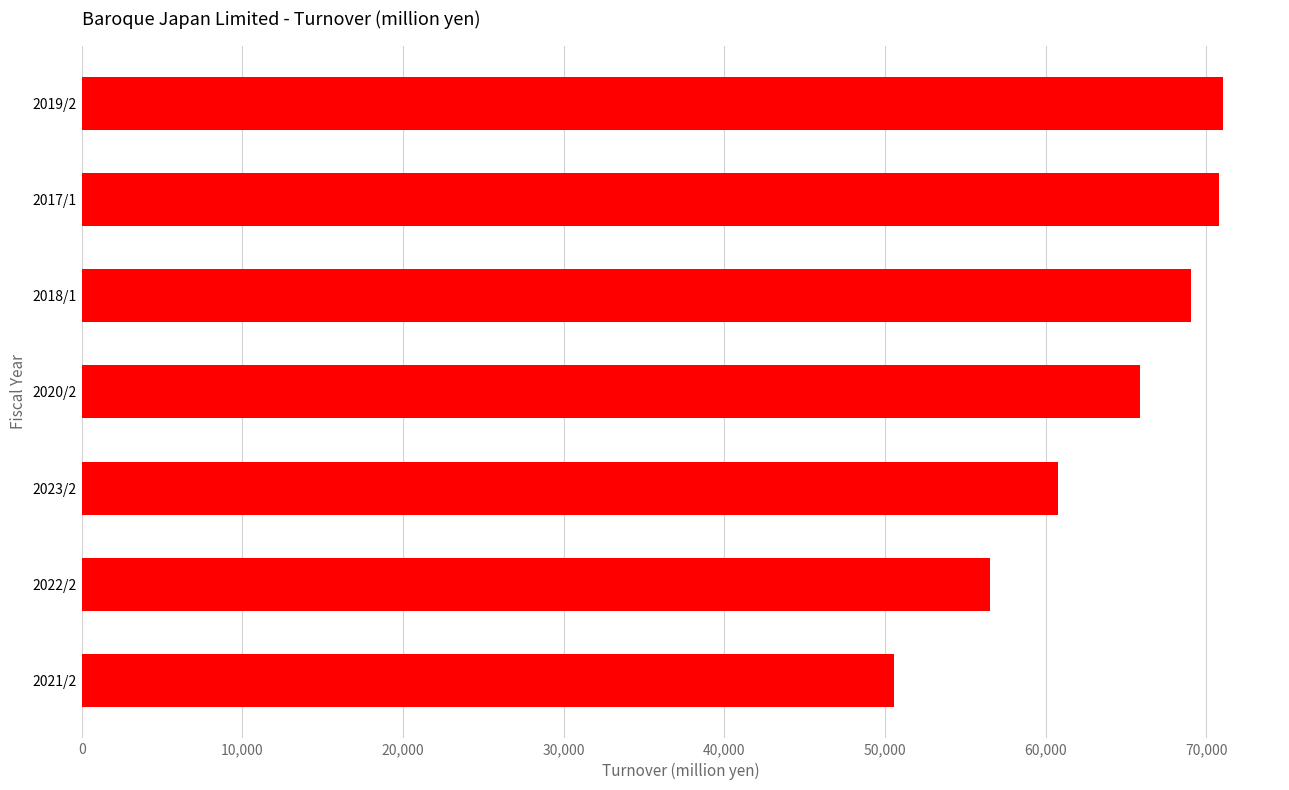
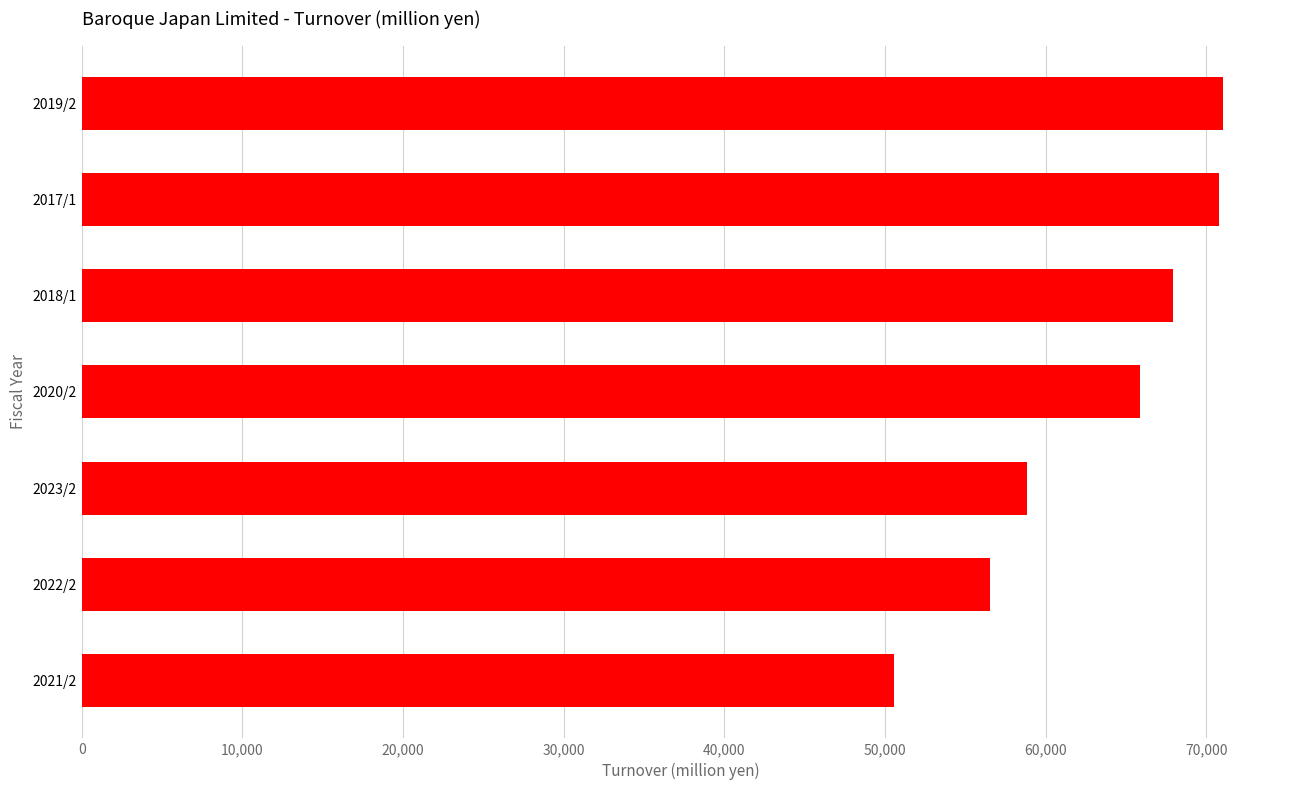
  {
    "2019/2": "71,000",
    "2017/1": "70,800",
-   "2018/1": "69,000",
+   "2018/1": "68,000",
    "2020/2": "65,900",
-   "2023/2": "60,800",
+   "2023/2": "58,800",
    "2022/2": "56,500",
    "2021/2": "50,600"
  }
